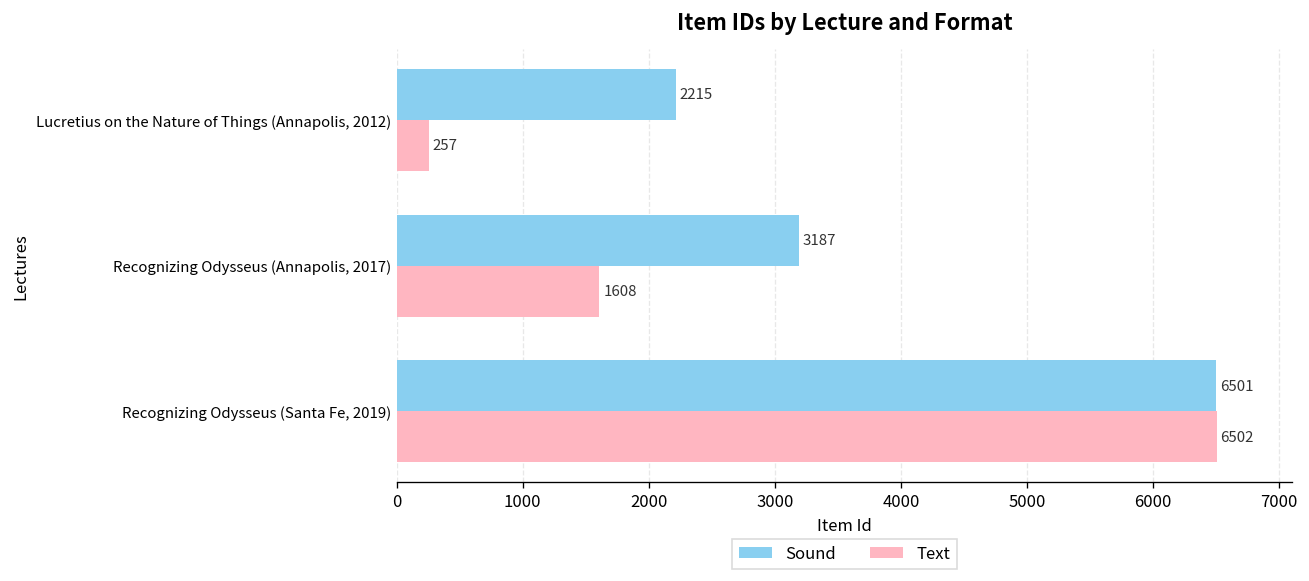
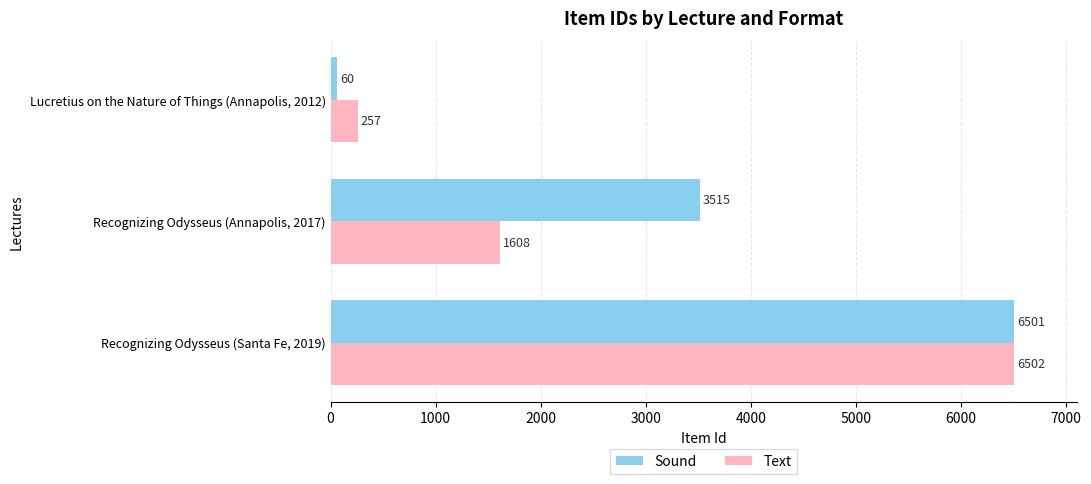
  {
    "Sound": {
-     "Lucretius on the Nature of Things (Annapolis, 2012)": 2215,
-     "Recognizing Odysseus (Annapolis, 2017)": 3187,
+     "Lucretius on the Nature of Things (Annapolis, 2012)": 60,
+     "Recognizing Odysseus (Annapolis, 2017)": 3515,
      "Recognizing Odysseus (Santa Fe, 2019)": 6501
    },
    "Text": {
      "Lucretius on the Nature of Things (Annapolis, 2012)": 257,
      "Recognizing Odysseus (Annapolis, 2017)": 1608,
      "Recognizing Odysseus (Santa Fe, 2019)": 6502
    }
  }
